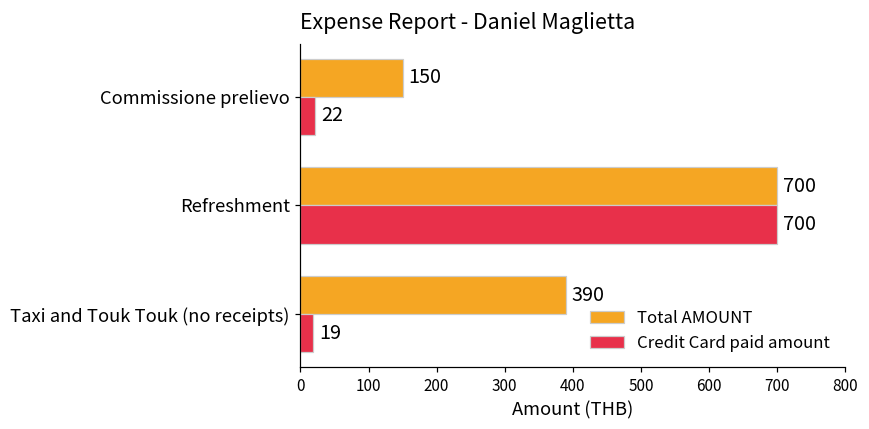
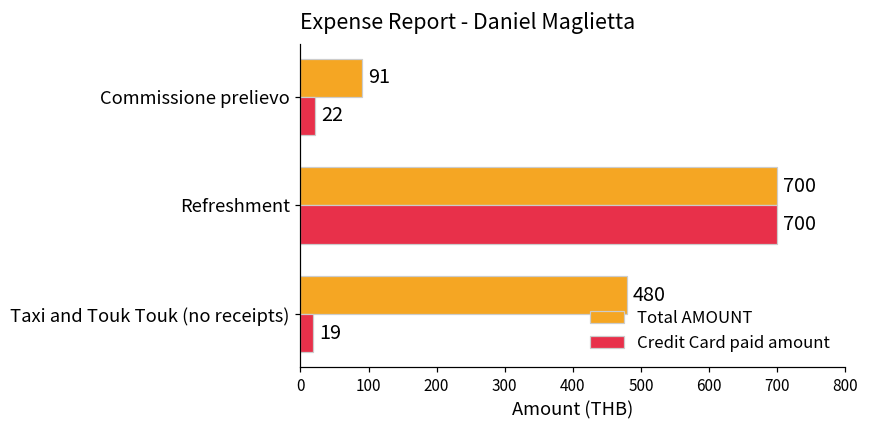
  {
    "Total AMOUNT": {
-     "Commissione prelievo": 150,
+     "Commissione prelievo": 91,
      "Refreshment": 700,
-     "Taxi and Touk Touk (no receipts)": 390
+     "Taxi and Touk Touk (no receipts)": 480
    },
    "Credit Card paid amount": {
      "Commissione prelievo": 22,
      "Refreshment": 700,
      "Taxi and Touk Touk (no receipts)": 19
    }
  }
